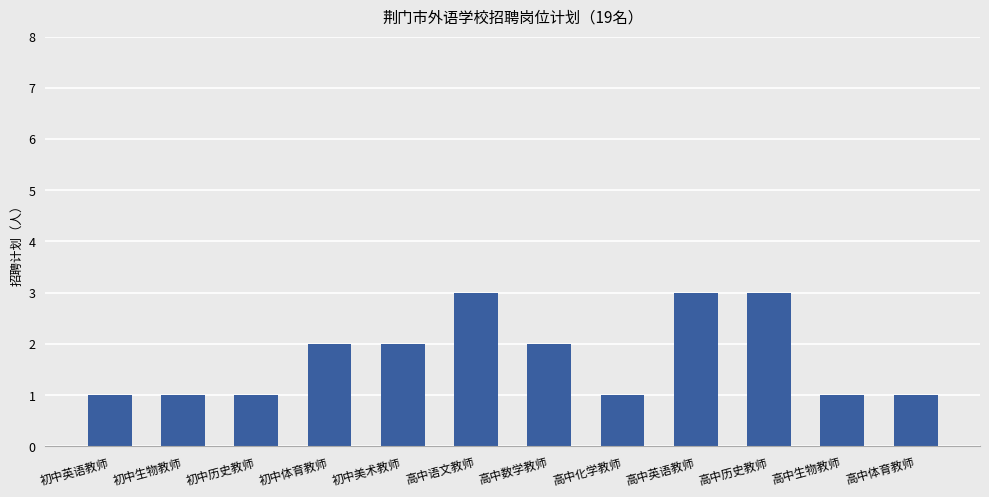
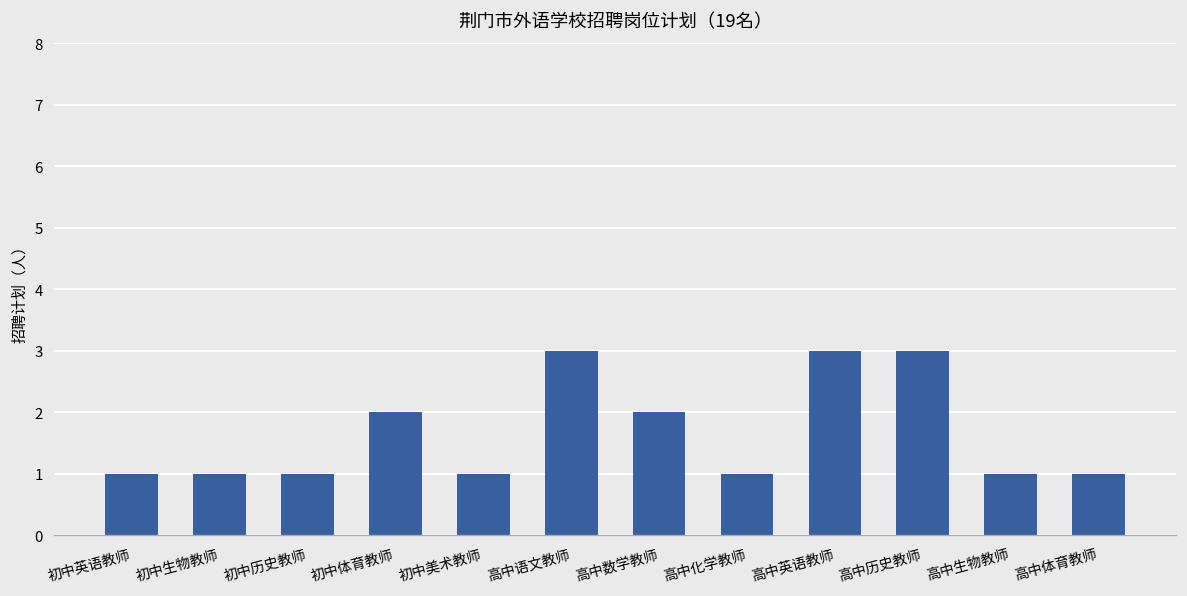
  {
    "初中英语教师": 1,
    "初中生物教师": 1,
    "初中历史教师": 1,
    "初中体育教师": 2,
-   "初中美术教师": 2,
+   "初中美术教师": 1,
    "高中语文教师": 3,
    "高中数学教师": 2,
    "高中化学教师": 1,
    "高中英语教师": 3,
    "高中历史教师": 3,
    "高中生物教师": 1,
    "高中体育教师": 1
  }
